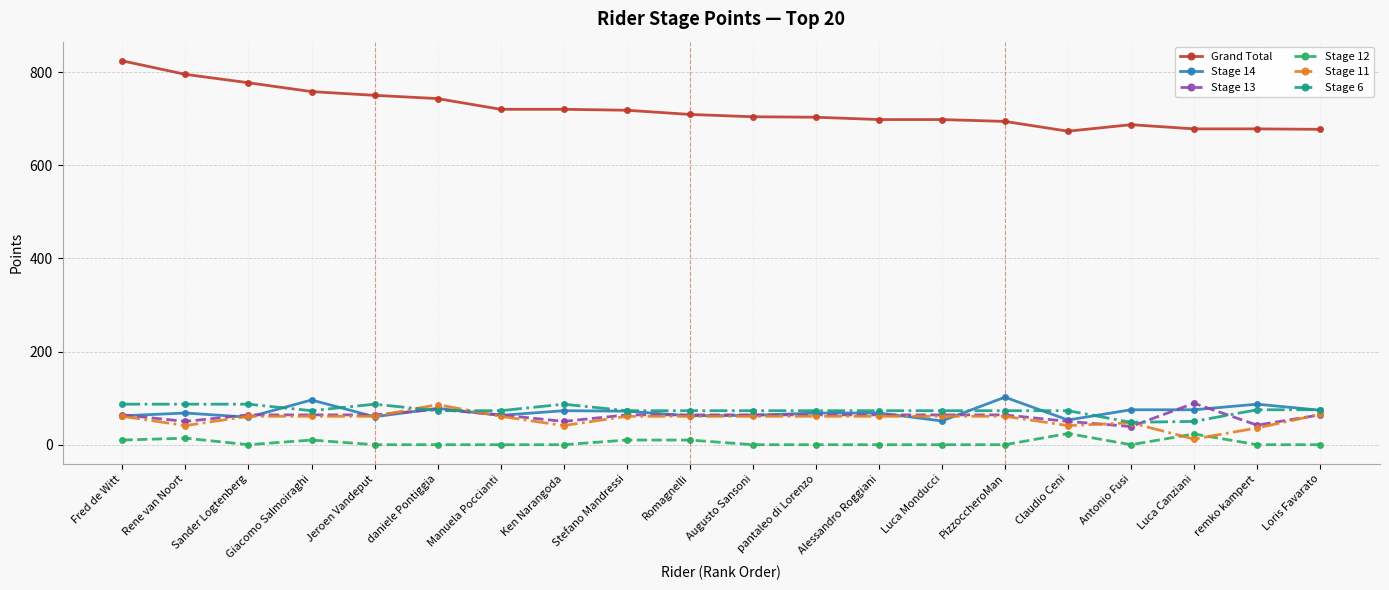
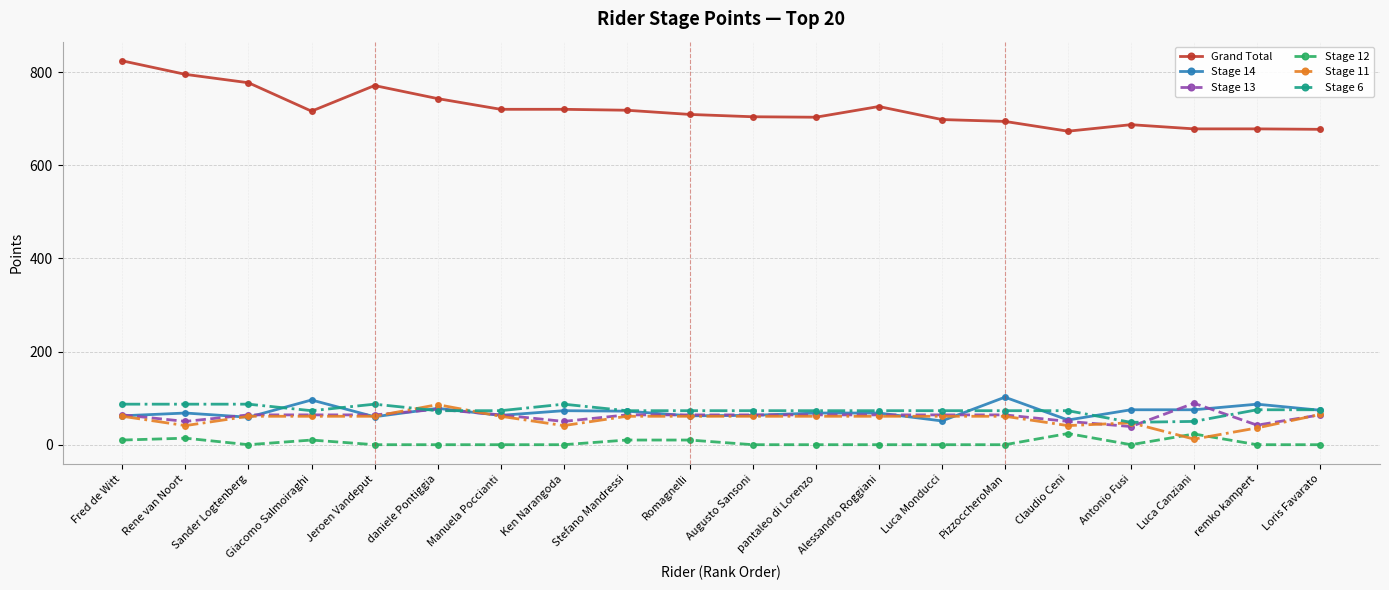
  {
    "Grand Total": {
      "Fred de Witt": 820,
      "Rene van Noort": 800,
      "Sander Logtenberg": 780,
-     "Giacomo Salmoiraghi": 760,
-     "Jeroen Vandeput": 750,
+     "Giacomo Salmoiraghi": 720,
+     "Jeroen Vandeput": 770,
      "daniele Pontiggia": 740,
      "Manuela Poccianti": 720,
      "Ken Narangoda": 720,
      "Stefano Mandressi": 720,
      "Romagnelli": 710,
      "Augusto Sansoni": 700,
      "pantaleo di Lorenzo": 700,
-     "Alessandro Roggiani": 700,
+     "Alessandro Roggiani": 730,
      "Luca Monducci": 700,
      "PizzoccheroMan": 690,
      "Claudio Ceni": 670,
      "Antonio Fusi": 690,
      "Luca Canziani": 680,
      "remko kampert": 680,
      "Loris Favarato": 680
    },
    "Stage 14": {
      "Rene van Noort": 70,
      "Giacomo Salmoiraghi": 100,
      "Ken Narangoda": 70,
      "Luca Monducci": 50,
      "PizzoccheroMan": 100,
      "Antonio Fusi": 80,
      "Luca Canziani": 80,
      "remko kampert": 90
    },
    "Stage 13": {
      "Rene van Noort": 50,
      "Ken Narangoda": 50,
      "Antonio Fusi": 40,
      "Luca Canziani": 90,
      "remko kampert": 40
    },
    "Stage 11": {
      "Rene van Noort": 40,
      "daniele Pontiggia": 90,
      "Ken Narangoda": 40,
      "Claudio Ceni": 40,
      "Luca Canziani": 10,
      "remko kampert": 40
    }
  }
